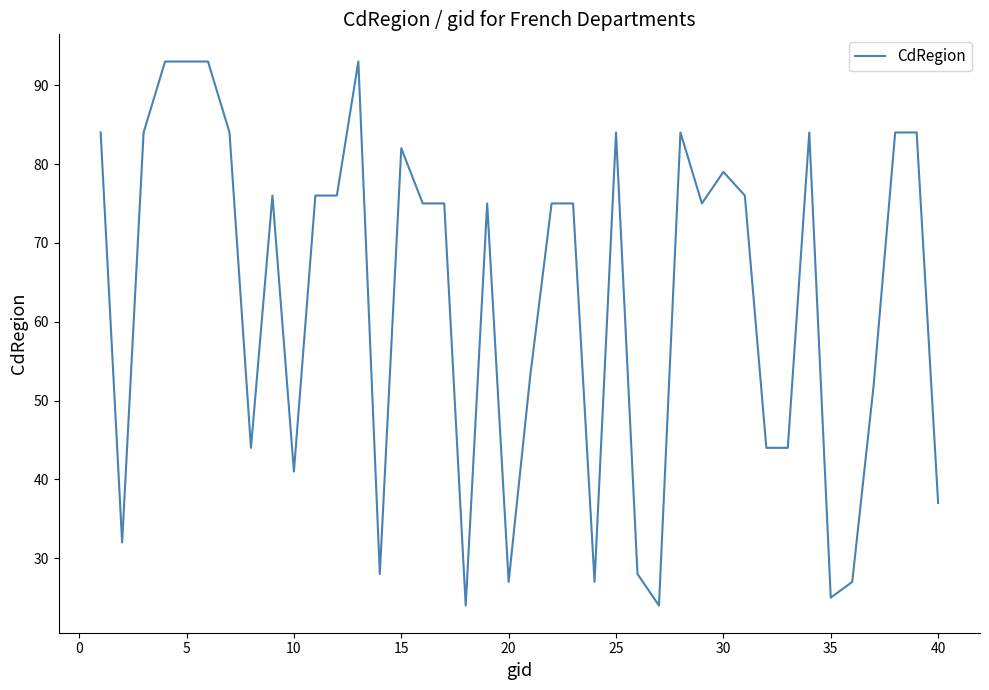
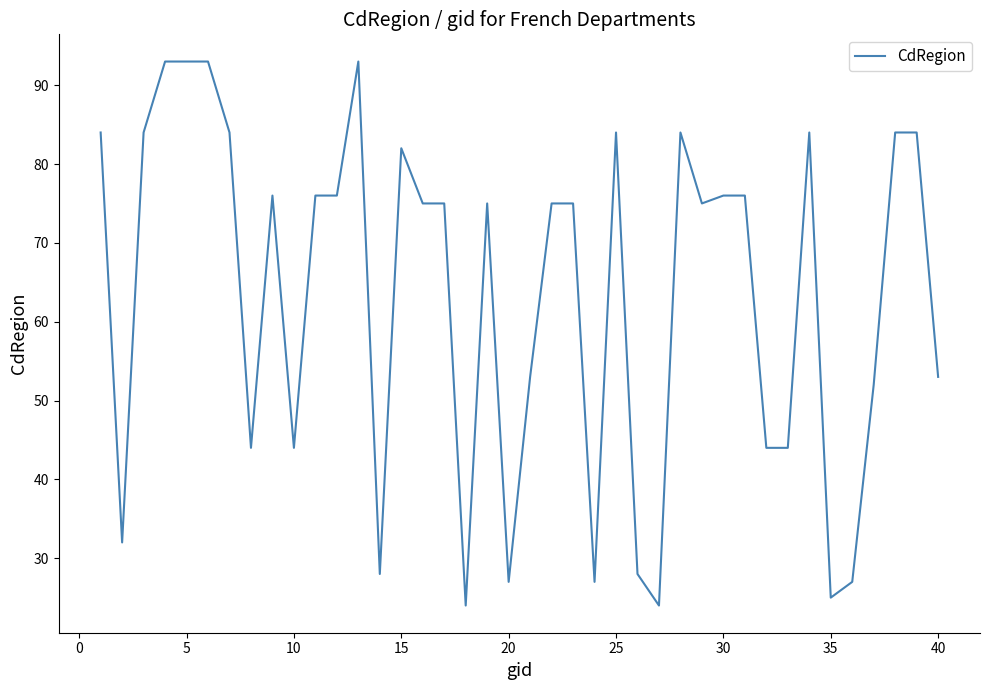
  {
    "5": 93,
-   "10": 41,
+   "10": 44,
    "15": 82,
    "20": 27,
    "25": 84,
-   "30": 79,
+   "30": 76,
    "35": 25,
-   "40": 37
+   "40": 53
  }
